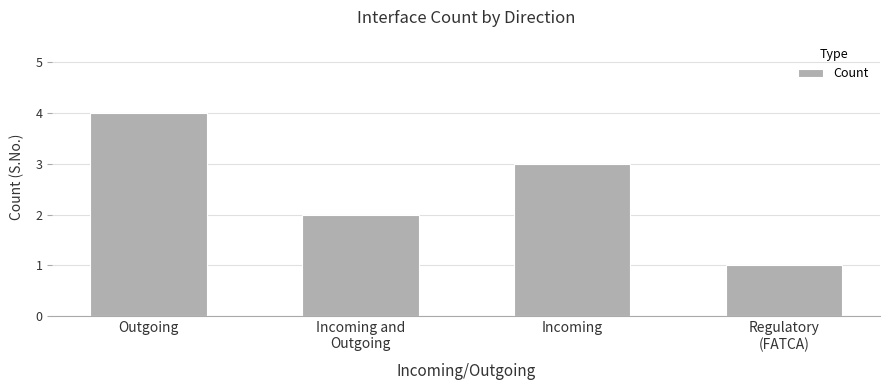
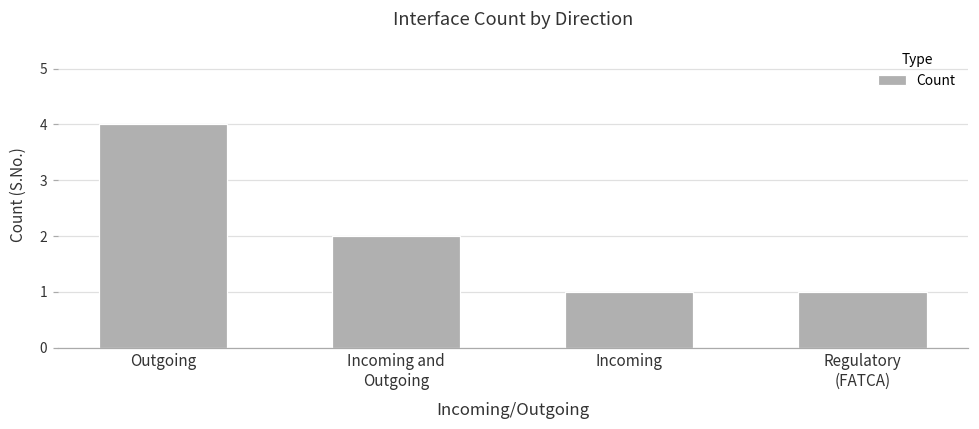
  {
    "Outgoing": 4,
    "Incoming and Outgoing": 2,
-   "Incoming": 3,
+   "Incoming": 1,
    "Regulatory (FATCA)": 1
  }
